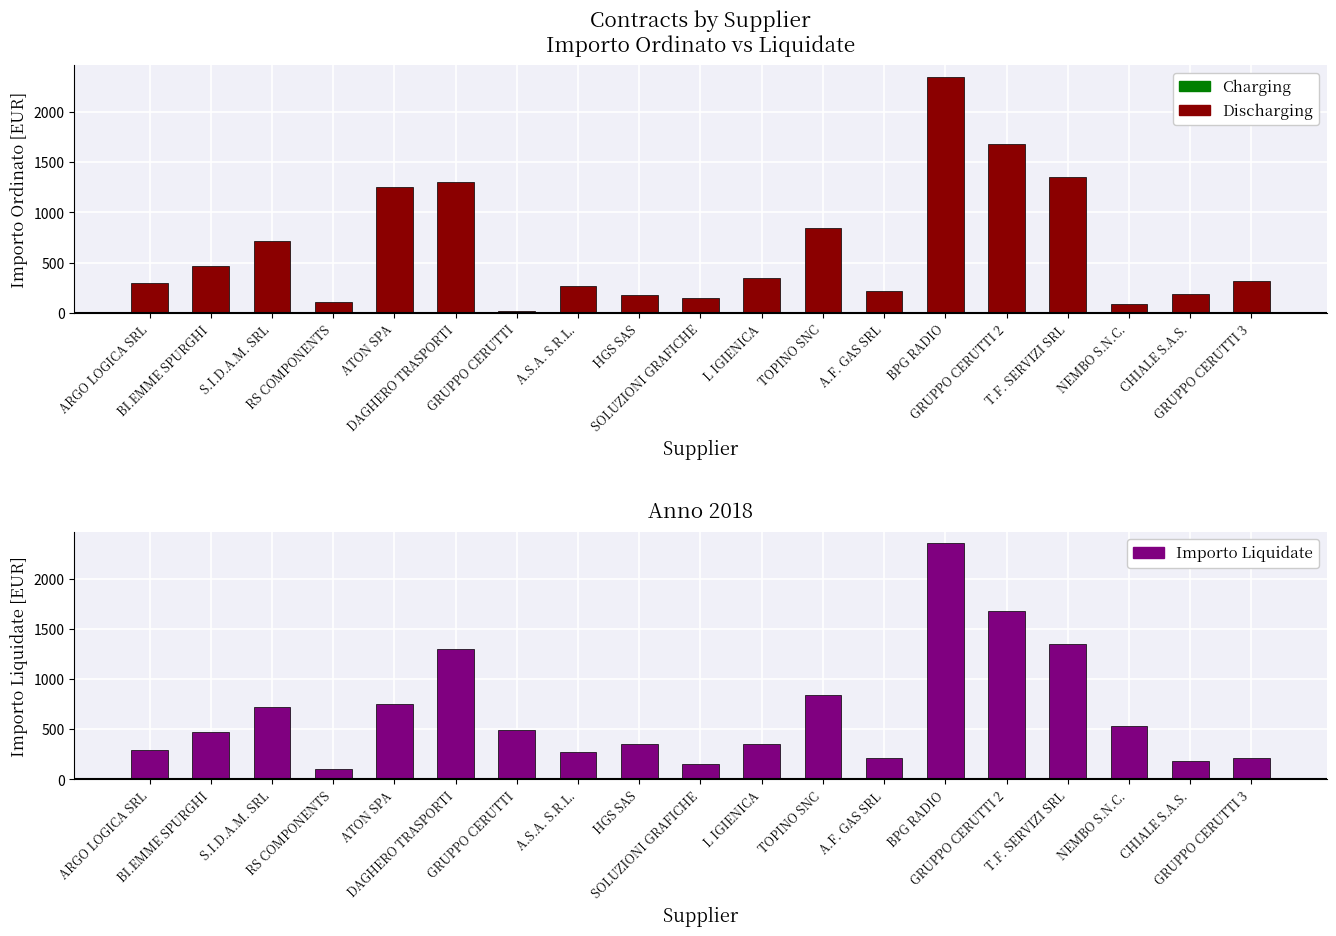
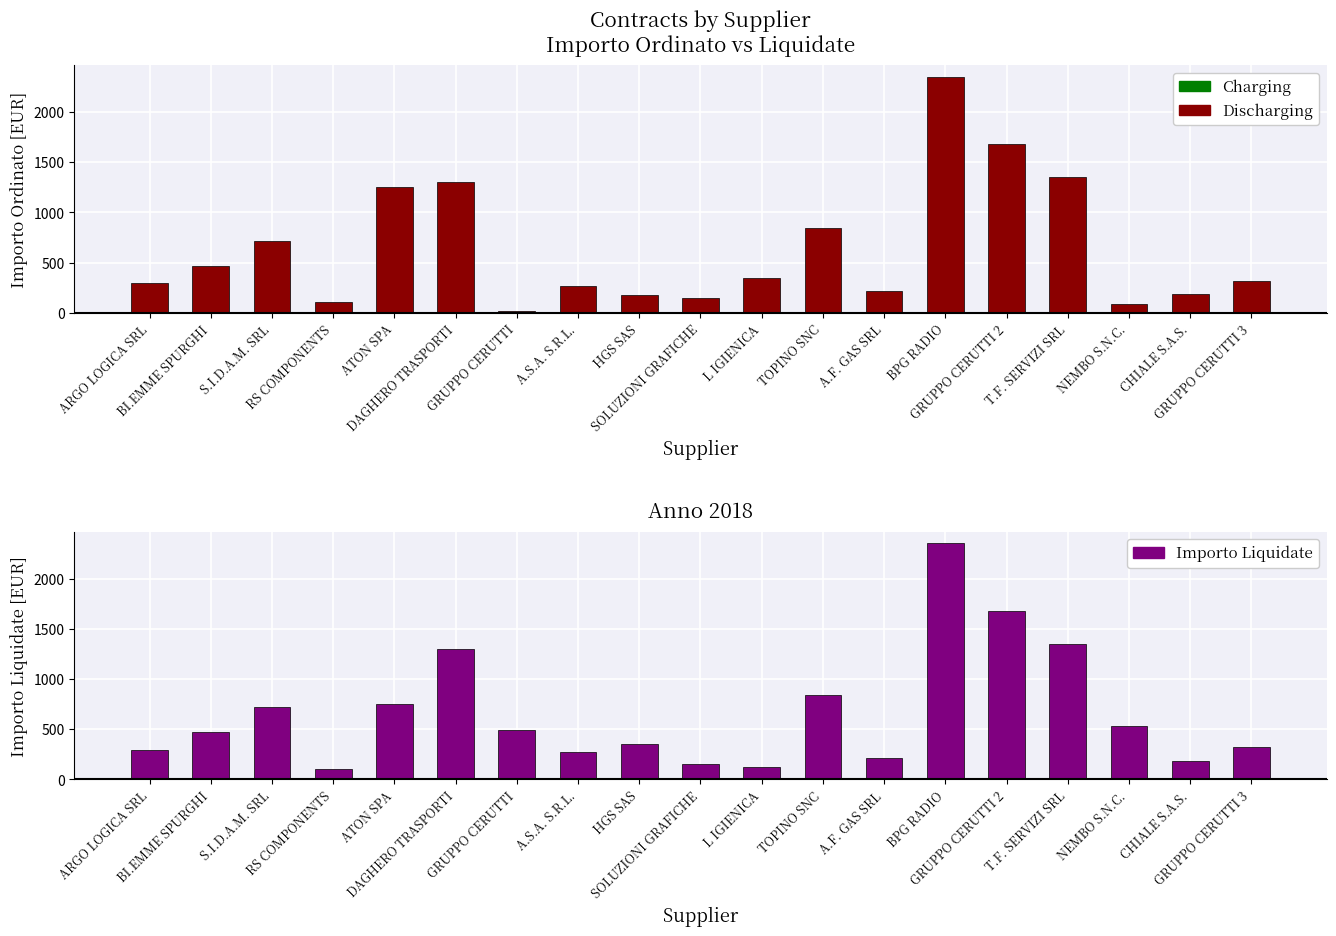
  {
    "Contracts by Supplier Importo Ordinato vs Liquidate": {
      "ARGO LOGICA SRL": 300,
      "BI.EMME SPURGHI": 470,
      "S.I.D.A.M. SRL": 720,
      "RS COMPONENTS": 100,
      "ATON SPA": 1250,
      "DAGHERO TRASPORTI": 1300,
      "A.S.A. S.R.L.": 270,
      "HGS SAS": 180,
      "SOLUZIONI GRAFICHE": 150,
      "L IGIENICA": 350,
      "TOPINO SNC": 850,
      "A.F. GAS SRL": 220,
      "BPG RADIO": 2350,
      "GRUPPO CERUTTI 2": 1680,
      "T.F. SERVIZI SRL": 1350,
      "NEMBO S.N.C.": 90,
      "CHIALE S.A.S.": 180,
      "GRUPPO CERUTTI 3": 320
    },
    "Anno 2018": {
      "ARGO LOGICA SRL": 300,
      "BI.EMME SPURGHI": 470,
      "S.I.D.A.M. SRL": 720,
      "RS COMPONENTS": 100,
      "ATON SPA": 750,
      "DAGHERO TRASPORTI": 1300,
      "GRUPPO CERUTTI": 490,
      "A.S.A. S.R.L.": 270,
      "HGS SAS": 360,
      "SOLUZIONI GRAFICHE": 150,
-     "L IGIENICA": 350,
+     "L IGIENICA": 130,
      "TOPINO SNC": 850,
      "A.F. GAS SRL": 220,
      "BPG RADIO": 2350,
      "GRUPPO CERUTTI 2": 1680,
      "T.F. SERVIZI SRL": 1350,
      "NEMBO S.N.C.": 530,
      "CHIALE S.A.S.": 180,
-     "GRUPPO CERUTTI 3": 220
+     "GRUPPO CERUTTI 3": 320
    }
  }
